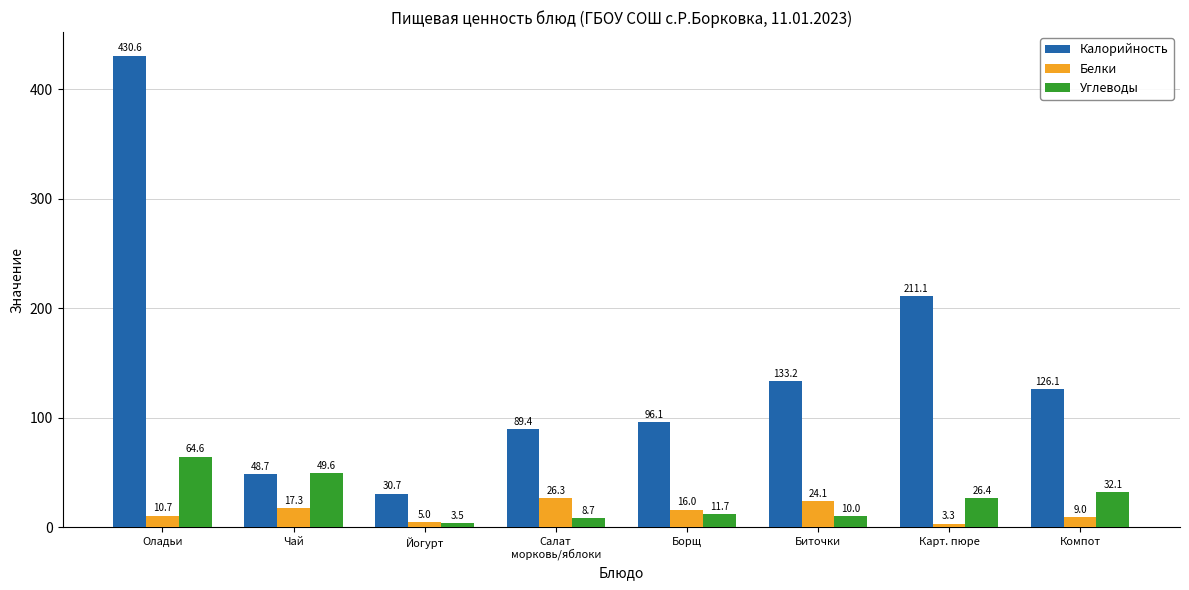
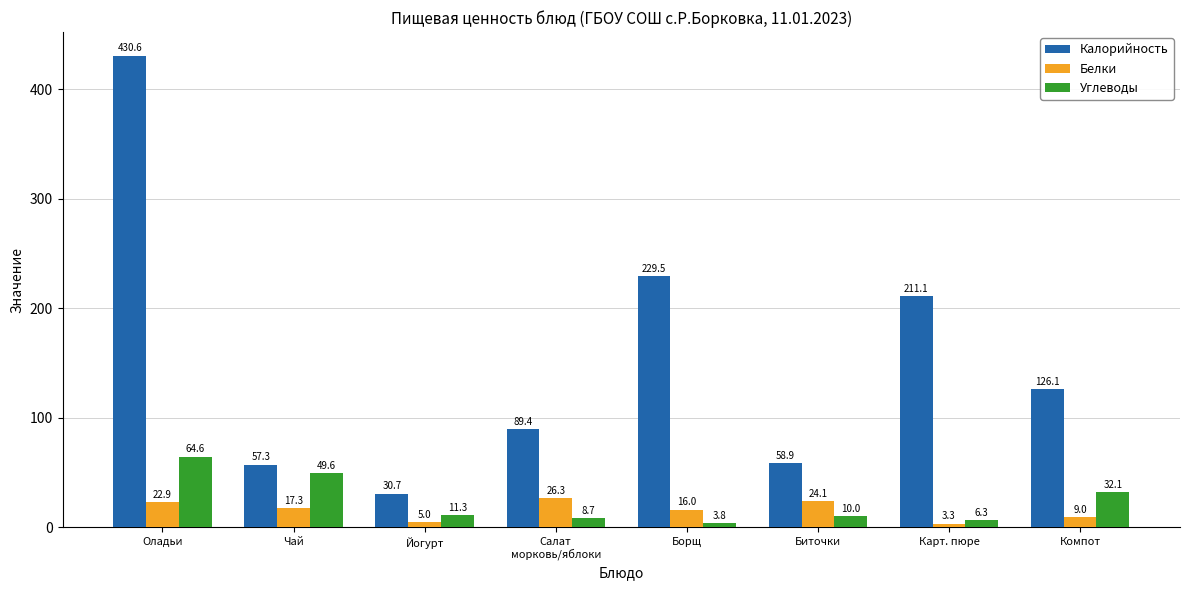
  {
    "Калорийность": {
      "Оладьи": 430.6,
-     "Чай": 48.7,
+     "Чай": 57.3,
      "Йогурт": 30.7,
      "Салат морковь/яблоки": 89.4,
-     "Борщ": 96.1,
-     "Биточки": 133.2,
+     "Борщ": 229.5,
+     "Биточки": 58.9,
      "Карт. пюре": 211.1,
      "Компот": 126.1
    },
    "Белки": {
-     "Оладьи": 10.7,
+     "Оладьи": 22.9,
      "Чай": 17.3,
      "Йогурт": 5.0,
      "Салат морковь/яблоки": 26.3,
      "Борщ": 16.0,
      "Биточки": 24.1,
      "Карт. пюре": 3.3,
      "Компот": 9.0
    },
    "Углеводы": {
      "Оладьи": 64.6,
      "Чай": 49.6,
-     "Йогурт": 3.5,
+     "Йогурт": 11.3,
      "Салат морковь/яблоки": 8.7,
-     "Борщ": 11.7,
+     "Борщ": 3.8,
      "Биточки": 10.0,
-     "Карт. пюре": 26.4,
+     "Карт. пюре": 6.3,
      "Компот": 32.1
    }
  }
